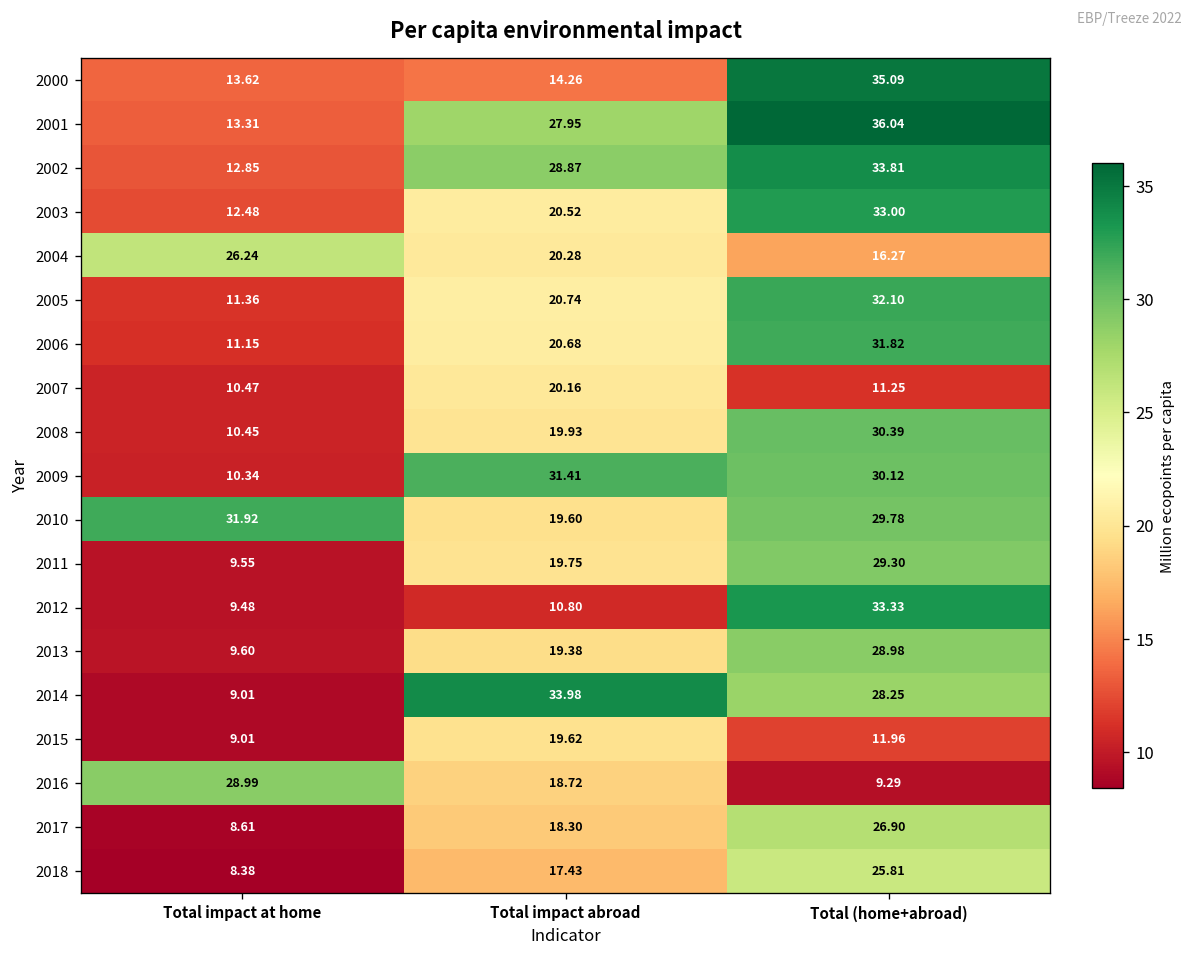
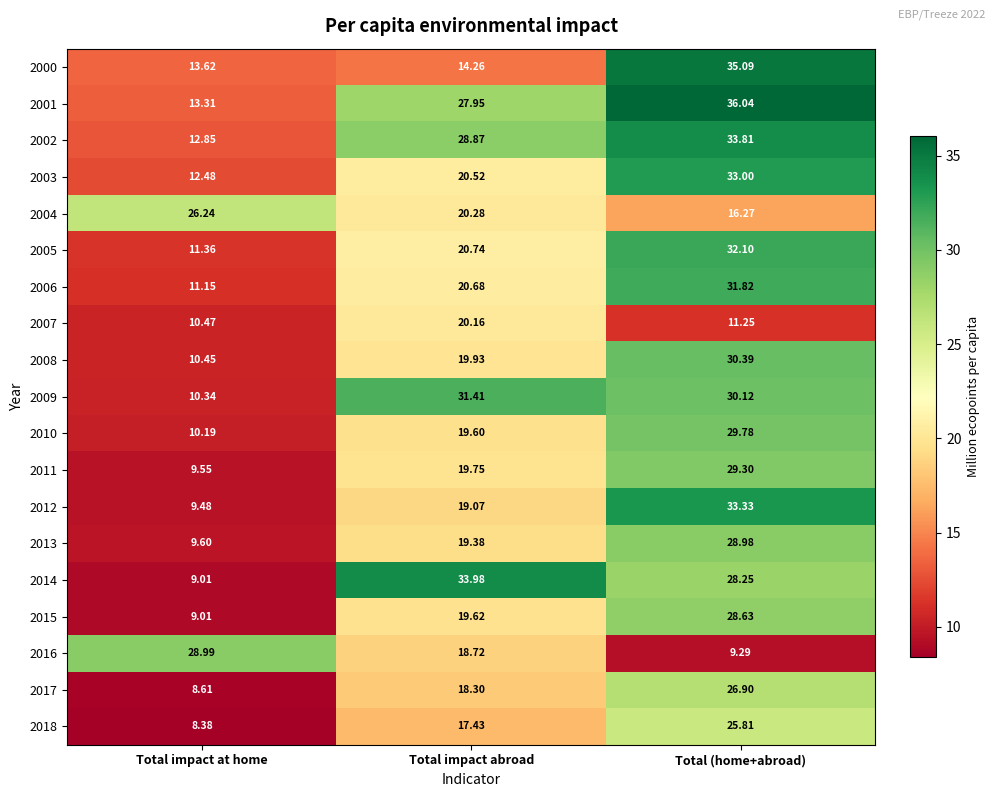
  {
    "2000": {
      "Total impact at home": 13.62,
      "Total impact abroad": 14.26,
      "Total (home+abroad)": 35.09
    },
    "2001": {
      "Total impact at home": 13.31,
      "Total impact abroad": 27.95,
      "Total (home+abroad)": 36.04
    },
    "2002": {
      "Total impact at home": 12.85,
      "Total impact abroad": 28.87,
      "Total (home+abroad)": 33.81
    },
    "2003": {
      "Total impact at home": 12.48,
      "Total impact abroad": 20.52,
      "Total (home+abroad)": 33.00
    },
    "2004": {
      "Total impact at home": 26.24,
      "Total impact abroad": 20.28,
      "Total (home+abroad)": 16.27
    },
    "2005": {
      "Total impact at home": 11.36,
      "Total impact abroad": 20.74,
      "Total (home+abroad)": 32.10
    },
    "2006": {
      "Total impact at home": 11.15,
      "Total impact abroad": 20.68,
      "Total (home+abroad)": 31.82
    },
    "2007": {
      "Total impact at home": 10.47,
      "Total impact abroad": 20.16,
      "Total (home+abroad)": 11.25
    },
    "2008": {
      "Total impact at home": 10.45,
      "Total impact abroad": 19.93,
      "Total (home+abroad)": 30.39
    },
    "2009": {
      "Total impact at home": 10.34,
      "Total impact abroad": 31.41,
      "Total (home+abroad)": 30.12
    },
    "2010": {
-     "Total impact at home": 31.92,
+     "Total impact at home": 10.19,
      "Total impact abroad": 19.60,
      "Total (home+abroad)": 29.78
    },
    "2011": {
      "Total impact at home": 9.55,
      "Total impact abroad": 19.75,
      "Total (home+abroad)": 29.30
    },
    "2012": {
      "Total impact at home": 9.48,
-     "Total impact abroad": 10.80,
+     "Total impact abroad": 19.07,
      "Total (home+abroad)": 33.33
    },
    "2013": {
      "Total impact at home": 9.60,
      "Total impact abroad": 19.38,
      "Total (home+abroad)": 28.98
    },
    "2014": {
      "Total impact at home": 9.01,
      "Total impact abroad": 33.98,
      "Total (home+abroad)": 28.25
    },
    "2015": {
      "Total impact at home": 9.01,
      "Total impact abroad": 19.62,
-     "Total (home+abroad)": 11.96
+     "Total (home+abroad)": 28.63
    },
    "2016": {
      "Total impact at home": 28.99,
      "Total impact abroad": 18.72,
      "Total (home+abroad)": 9.29
    },
    "2017": {
      "Total impact at home": 8.61,
      "Total impact abroad": 18.30,
      "Total (home+abroad)": 26.90
    },
    "2018": {
      "Total impact at home": 8.38,
      "Total impact abroad": 17.43,
      "Total (home+abroad)": 25.81
    }
  }
